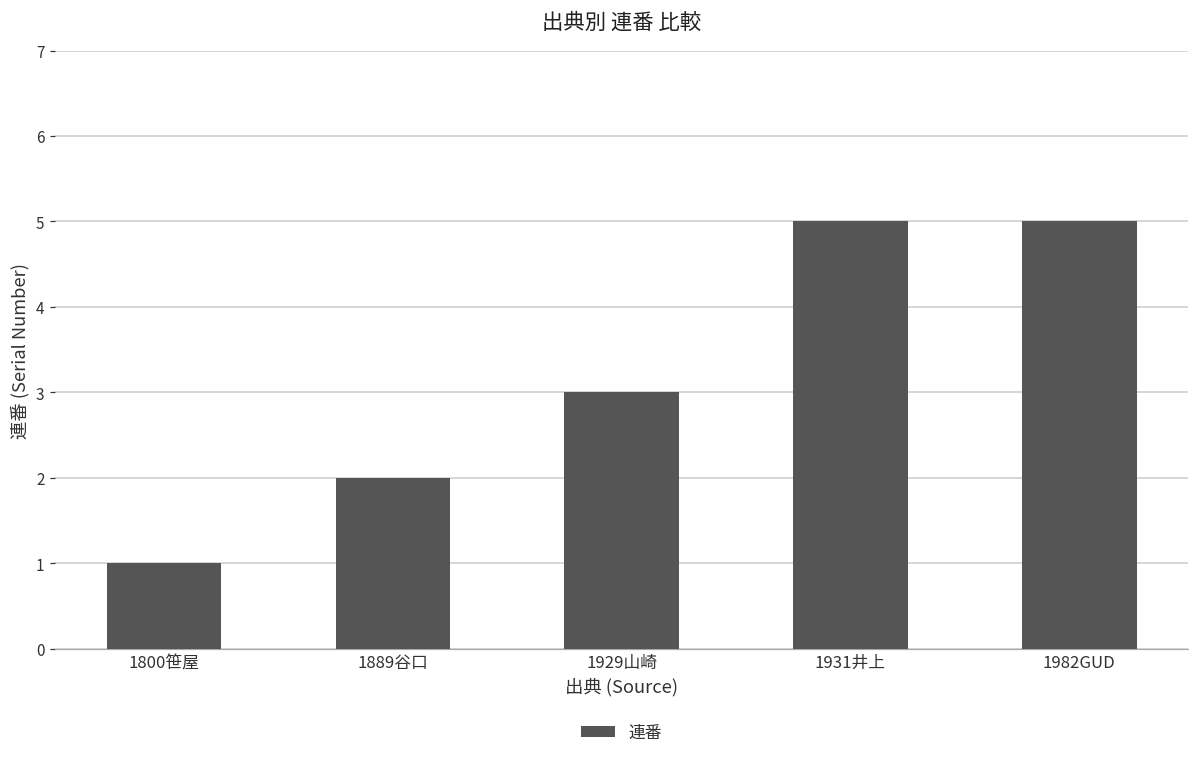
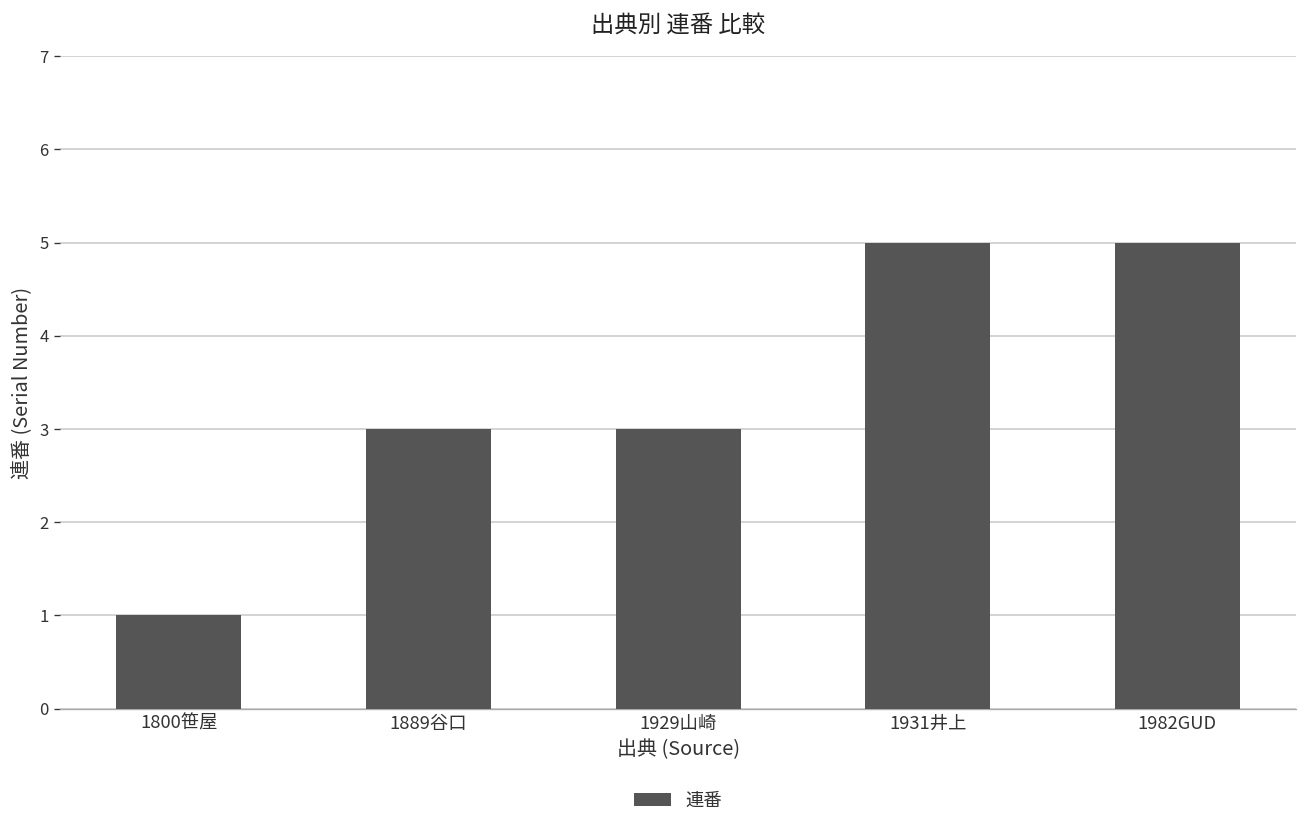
  {
    "1800笹屋": 1,
-   "1889谷口": 2,
+   "1889谷口": 3,
    "1929山崎": 3,
    "1931井上": 5,
    "1982GUD": 5
  }
